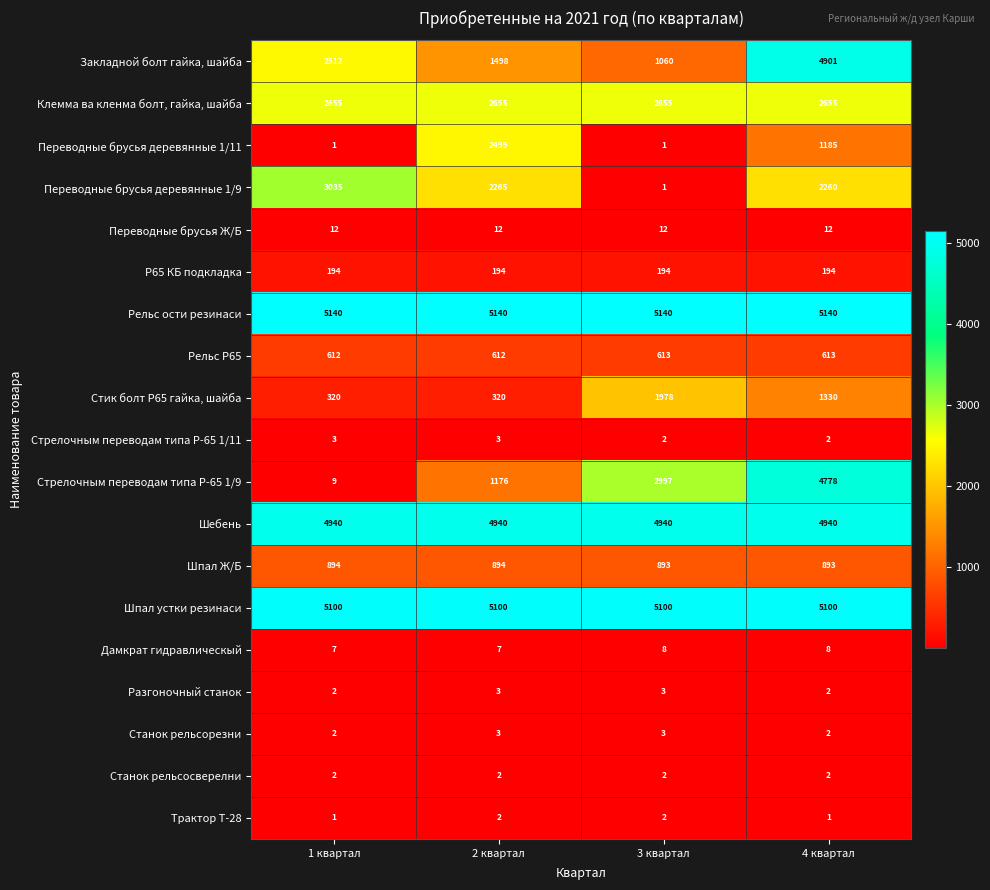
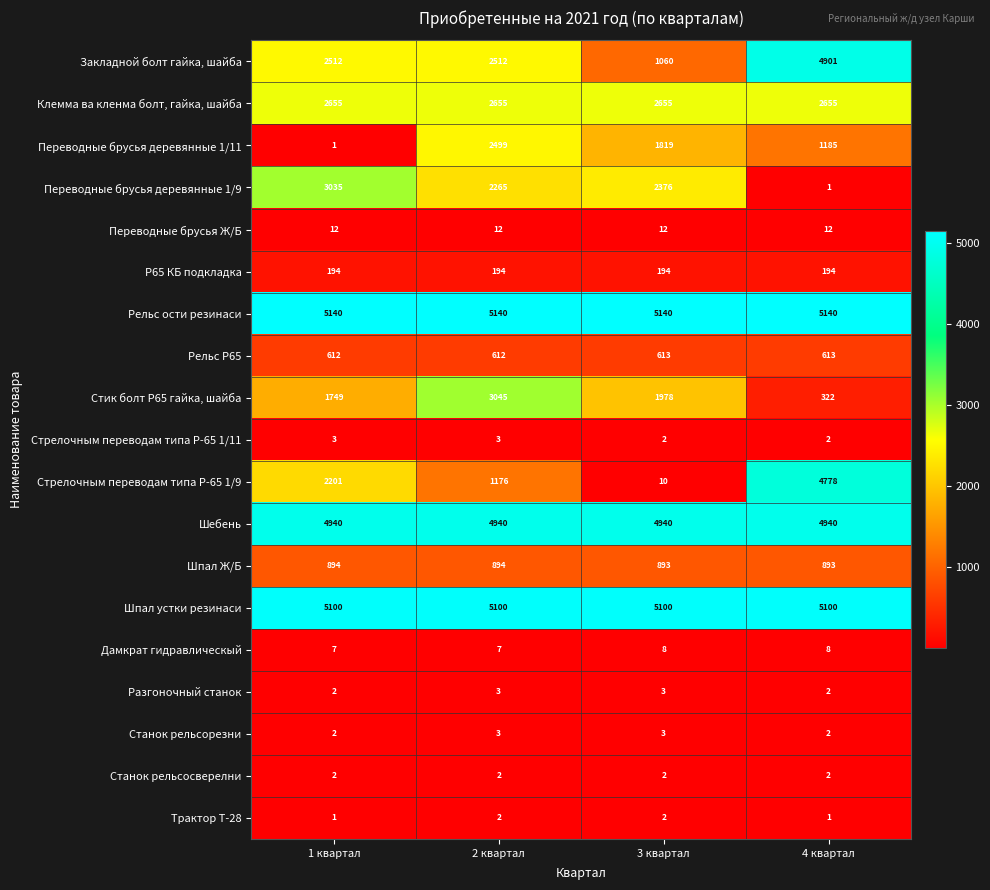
  {
    "Закладной болт гайка, шайба": {
      "1 квартал": 2512,
-     "2 квартал": 1498,
+     "2 квартал": 2512,
      "3 квартал": 1060,
      "4 квартал": 4901
    },
    "Клемма ва кленма болт, гайка, шайба": {
      "1 квартал": 2655,
      "2 квартал": 2655,
      "3 квартал": 2655,
      "4 квартал": 2655
    },
    "Переводные брусья деревянные 1/11": {
      "1 квартал": 1,
      "2 квартал": 2499,
-     "3 квартал": 1,
+     "3 квартал": 1819,
      "4 квартал": 1185
    },
    "Переводные брусья деревянные 1/9": {
      "1 квартал": 3035,
      "2 квартал": 2265,
-     "3 квартал": 1,
-     "4 квартал": 2260
+     "3 квартал": 2376,
+     "4 квартал": 1
    },
    "Переводные брусья Ж/Б": {
      "1 квартал": 12,
      "2 квартал": 12,
      "3 квартал": 12,
      "4 квартал": 12
    },
    "Р65 КБ подкладка": {
      "1 квартал": 194,
      "2 квартал": 194,
      "3 квартал": 194,
      "4 квартал": 194
    },
    "Рельс ости резинаси": {
      "1 квартал": 5140,
      "2 квартал": 5140,
      "3 квартал": 5140,
      "4 квартал": 5140
    },
    "Рельс Р65": {
      "1 квартал": 612,
      "2 квартал": 612,
      "3 квартал": 613,
      "4 квартал": 613
    },
    "Стик болт Р65 гайка, шайба": {
-     "1 квартал": 320,
-     "2 квартал": 320,
+     "1 квартал": 1749,
+     "2 квартал": 3045,
      "3 квартал": 1978,
-     "4 квартал": 1330
+     "4 квартал": 322
    },
    "Стрелочным переводам типа Р-65 1/11": {
      "1 квартал": 3,
      "2 квартал": 3,
      "3 квартал": 2,
      "4 квартал": 2
    },
    "Стрелочным переводам типа Р-65 1/9": {
-     "1 квартал": 9,
+     "1 квартал": 2201,
      "2 квартал": 1176,
-     "3 квартал": 2997,
+     "3 квартал": 10,
      "4 квартал": 4778
    },
    "Шебень": {
      "1 квартал": 4940,
      "2 квартал": 4940,
      "3 квартал": 4940,
      "4 квартал": 4940
    },
    "Шпал Ж/Б": {
      "1 квартал": 894,
      "2 квартал": 894,
      "3 квартал": 893,
      "4 квартал": 893
    },
    "Шпал устки резинаси": {
      "1 квартал": 5100,
      "2 квартал": 5100,
      "3 квартал": 5100,
      "4 квартал": 5100
    },
    "Дамкрат гидравлическый": {
      "1 квартал": 7,
      "2 квартал": 7,
      "3 квартал": 8,
      "4 квартал": 8
    },
    "Разгоночный станок": {
      "1 квартал": 2,
      "2 квартал": 3,
      "3 квартал": 3,
      "4 квартал": 2
    },
    "Станок рельсорезни": {
      "1 квартал": 2,
      "2 квартал": 3,
      "3 квартал": 3,
      "4 квартал": 2
    },
    "Станок рельсосверелни": {
      "1 квартал": 2,
      "2 квартал": 2,
      "3 квартал": 2,
      "4 квартал": 2
    },
    "Трактор Т-28": {
      "1 квартал": 1,
      "2 квартал": 2,
      "3 квартал": 2,
      "4 квартал": 1
    }
  }
